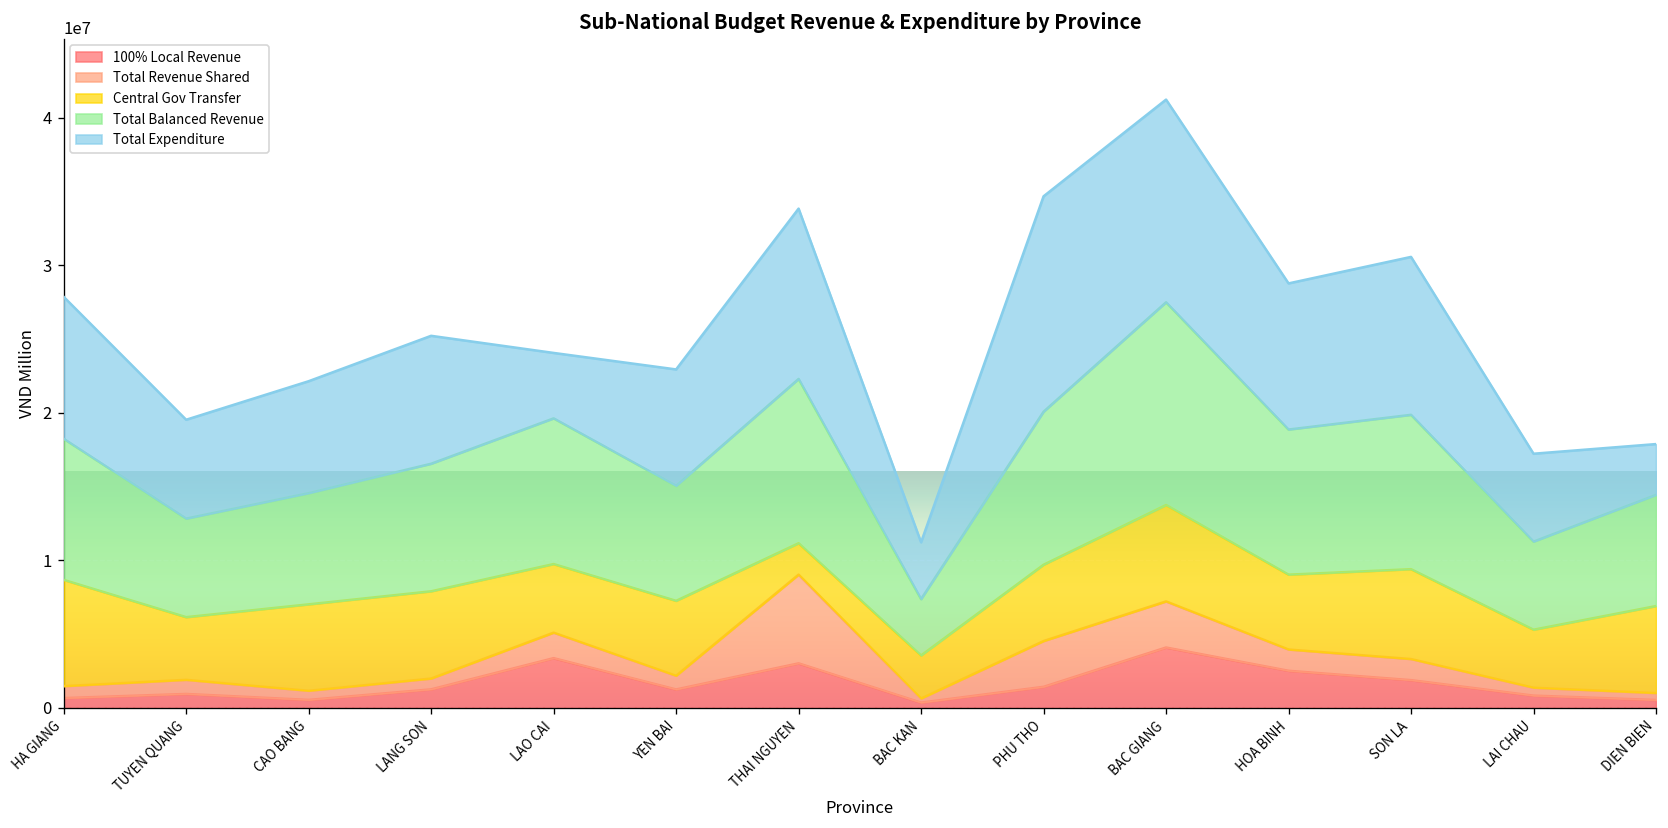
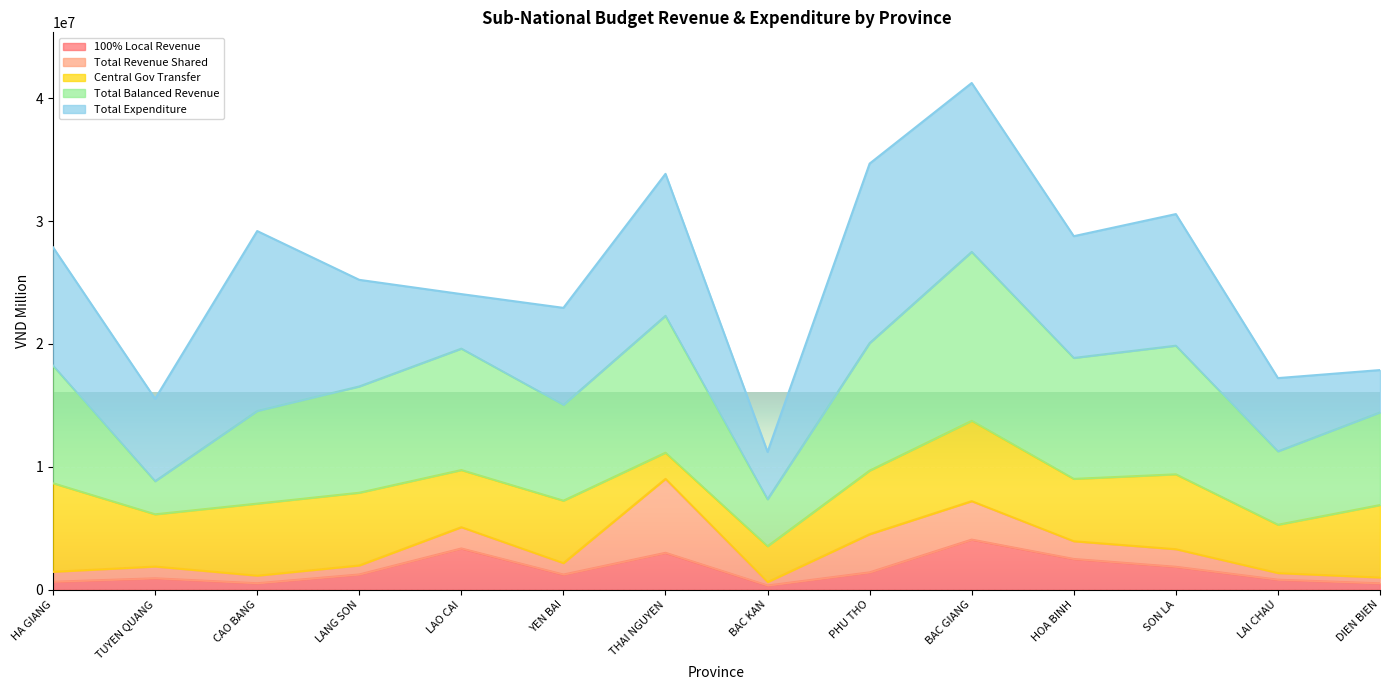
  {
    "Central Gov Transfer": {
      "HA GIANG": 7200000,
      "TUYEN QUANG": 4200000,
      "CAO BANG": 5900000,
      "LANG SON": 5900000,
      "LAO CAI": 4600000,
      "YEN BAI": 5100000,
      "THAI NGUYEN": 2100000,
      "BAC KAN": 2900000,
      "PHU THO": 5200000,
      "BAC GIANG": 6500000,
      "HOA BINH": 5100000,
      "SON LA": 6100000,
      "LAI CHAU": 3900000,
      "DIEN BIEN": 5900000
    },
    "Total Balanced Revenue": {
      "HA GIANG": 9600000,
-     "TUYEN QUANG": 6700000,
+     "TUYEN QUANG": 2700000,
      "CAO BANG": 7500000,
      "LANG SON": 8700000,
      "LAO CAI": 9900000,
      "YEN BAI": 7800000,
      "THAI NGUYEN": 11100000,
      "BAC KAN": 3800000,
      "PHU THO": 10400000,
      "BAC GIANG": 13800000,
      "HOA BINH": 9800000,
      "SON LA": 10500000,
      "LAI CHAU": 6000000,
      "DIEN BIEN": 7500000
    },
    "Total Expenditure": {
      "HA GIANG": 9600000,
      "TUYEN QUANG": 6700000,
-     "CAO BANG": 7600000,
+     "CAO BANG": 14600000,
      "LANG SON": 8700000,
      "LAO CAI": 4400000,
      "YEN BAI": 7900000,
      "THAI NGUYEN": 11500000,
      "BAC KAN": 3900000,
      "PHU THO": 14600000,
      "BAC GIANG": 13700000,
      "HOA BINH": 9900000,
      "SON LA": 10700000,
      "LAI CHAU": 6000000,
      "DIEN BIEN": 3400000
    }
  }
